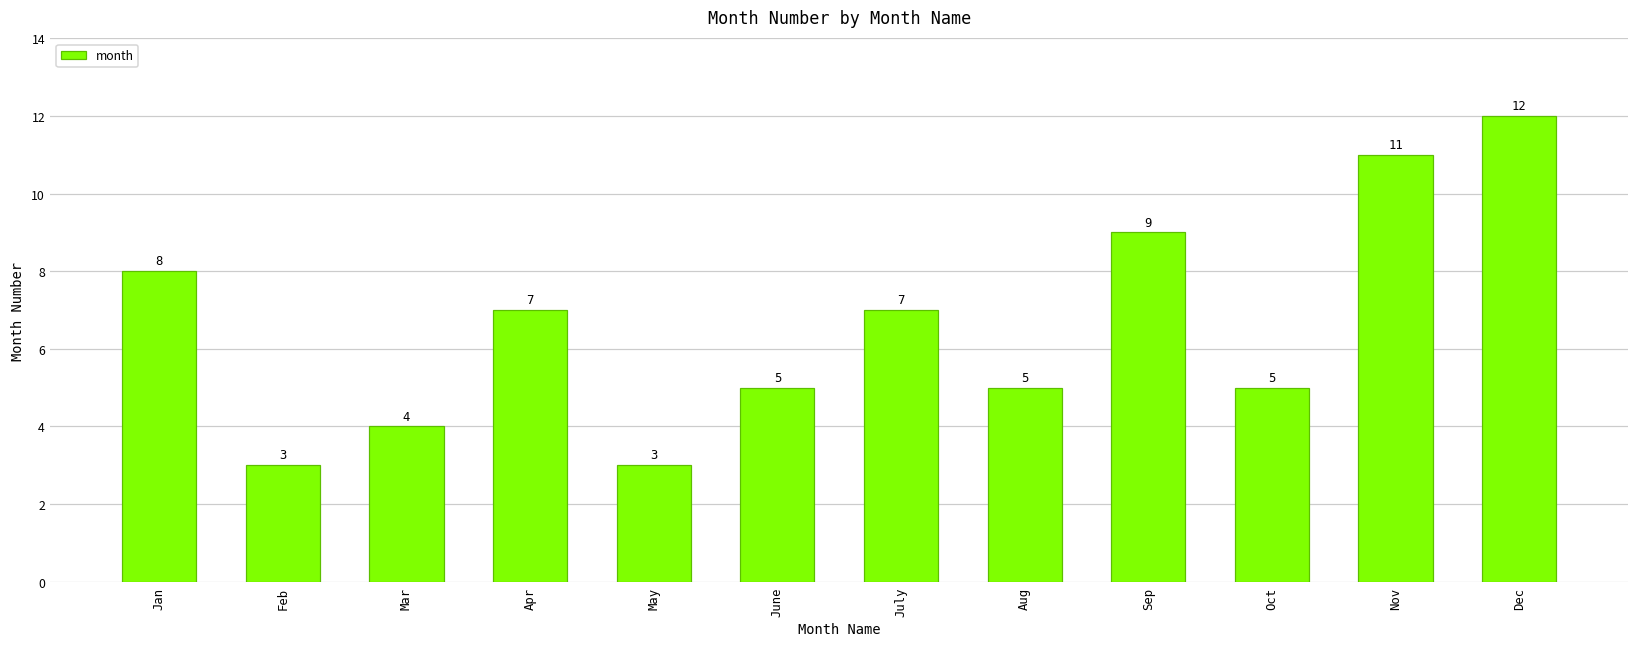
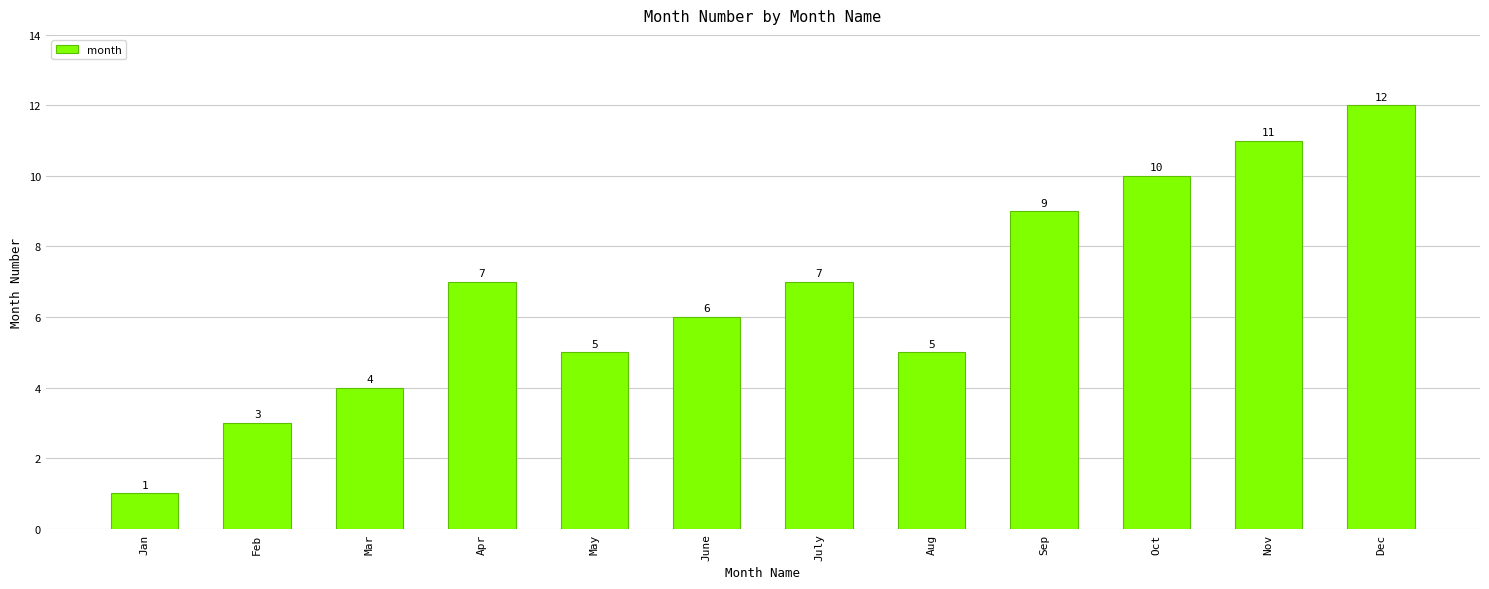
  {
-   "Jan": 8,
+   "Jan": 1,
    "Feb": 3,
    "Mar": 4,
    "Apr": 7,
-   "May": 3,
-   "June": 5,
+   "May": 5,
+   "June": 6,
    "July": 7,
    "Aug": 5,
    "Sep": 9,
-   "Oct": 5,
+   "Oct": 10,
    "Nov": 11,
    "Dec": 12
  }
